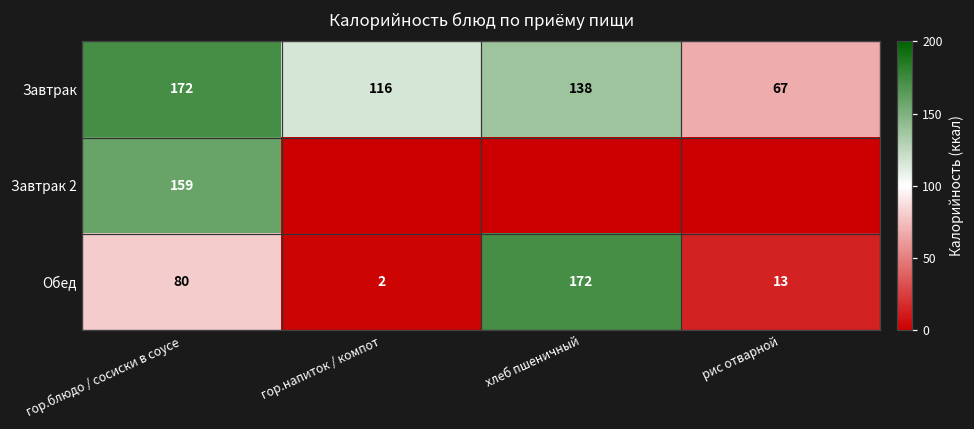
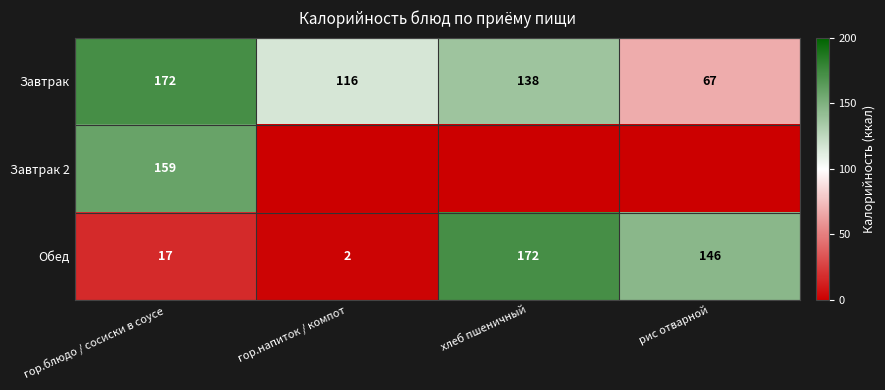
  {
    "Завтрак": {
      "гор.блюдо / сосиски в соусе": 172,
      "гор.напиток / компот": 116,
      "хлеб пшеничный": 138,
      "рис отварной": 67
    },
    "Завтрак 2": {
      "гор.блюдо / сосиски в соусе": 159
    },
    "Обед": {
-     "гор.блюдо / сосиски в соусе": 80,
+     "гор.блюдо / сосиски в соусе": 17,
      "гор.напиток / компот": 2,
      "хлеб пшеничный": 172,
-     "рис отварной": 13
+     "рис отварной": 146
    }
  }
